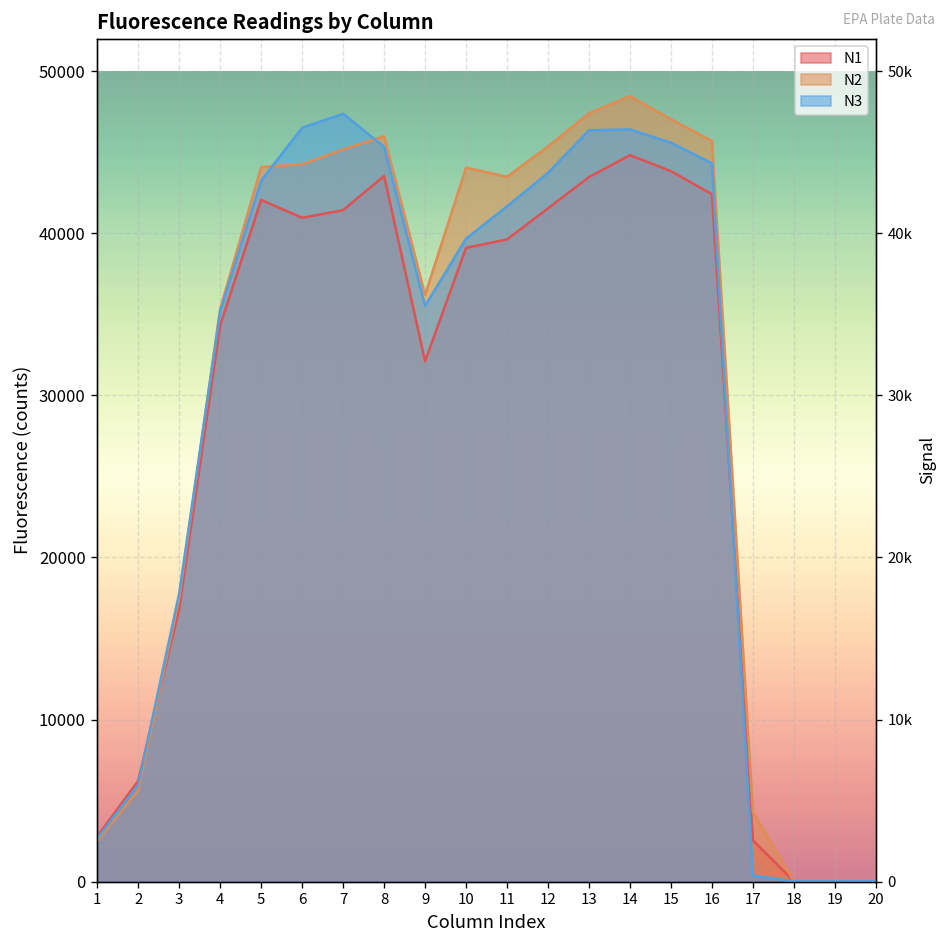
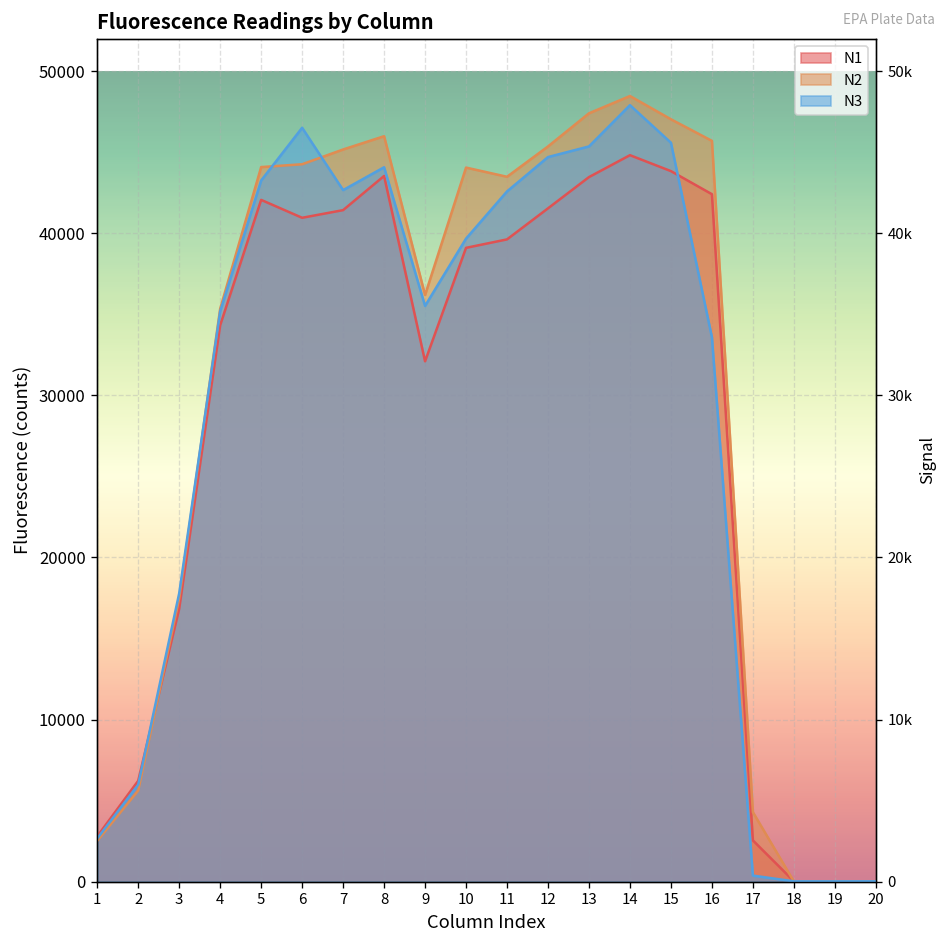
  {
    "N3": {
      "2": 6000,
      "3": 17800,
      "5": 43300,
      "6": 46500,
-     "7": 47400,
-     "8": 45300,
+     "7": 42700,
+     "8": 44100,
      "9": 35500,
      "10": 39700,
-     "11": 41700,
-     "12": 43700,
-     "13": 46400,
-     "14": 46400,
+     "11": 42600,
+     "12": 44700,
+     "13": 45400,
+     "14": 47900,
      "15": 45600,
-     "16": 44300,
+     "16": 33600,
      "17": 400
    }
  }
